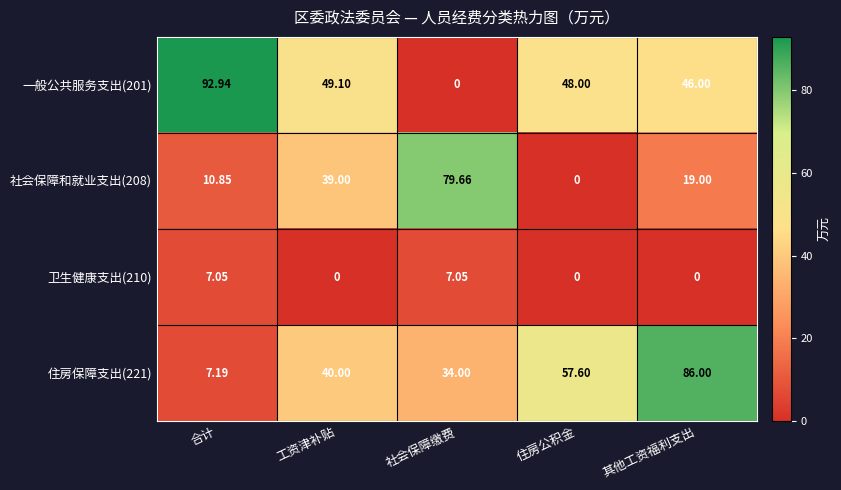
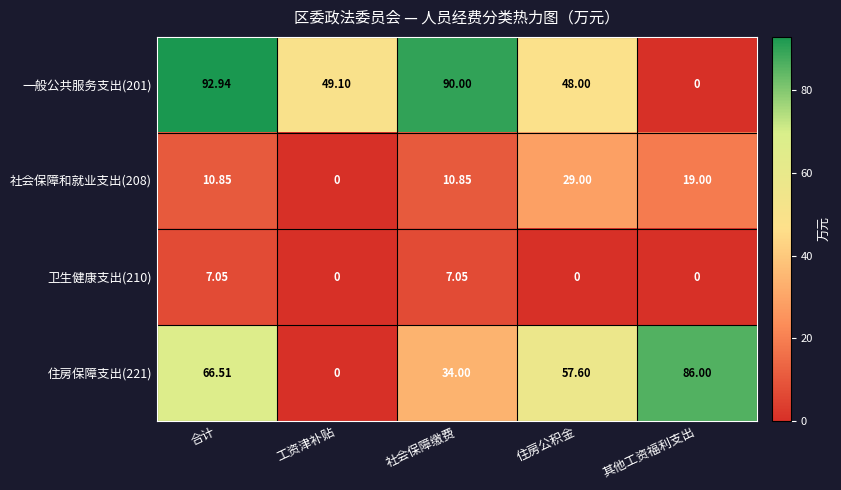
  {
    "一般公共服务支出(201)": {
      "合计": 92.94,
      "工资津补贴": 49.10,
-     "社会保障缴费": 0,
+     "社会保障缴费": 90.00,
      "住房公积金": 48.00,
-     "其他工资福利支出": 46.00
+     "其他工资福利支出": 0
    },
    "社会保障和就业支出(208)": {
      "合计": 10.85,
-     "工资津补贴": 39.00,
-     "社会保障缴费": 79.66,
-     "住房公积金": 0,
+     "工资津补贴": 0,
+     "社会保障缴费": 10.85,
+     "住房公积金": 29.00,
      "其他工资福利支出": 19.00
    },
    "卫生健康支出(210)": {
      "合计": 7.05,
      "工资津补贴": 0,
      "社会保障缴费": 7.05,
      "住房公积金": 0,
      "其他工资福利支出": 0
    },
    "住房保障支出(221)": {
-     "合计": 7.19,
-     "工资津补贴": 40.00,
+     "合计": 66.51,
+     "工资津补贴": 0,
      "社会保障缴费": 34.00,
      "住房公积金": 57.60,
      "其他工资福利支出": 86.00
    }
  }
